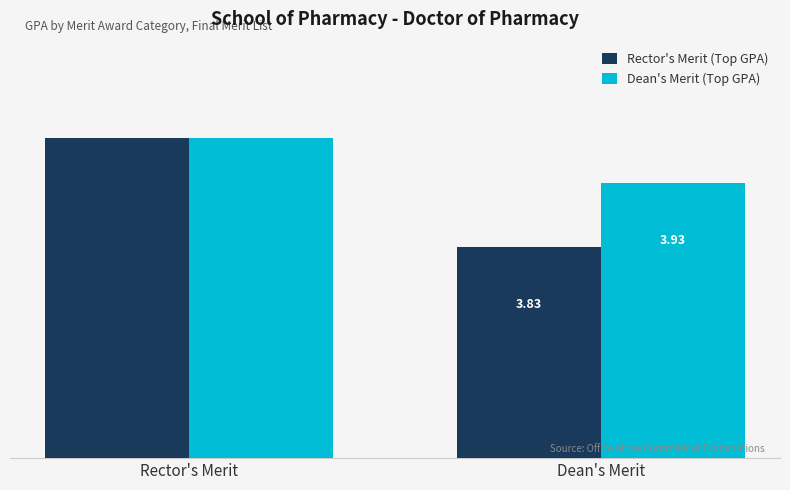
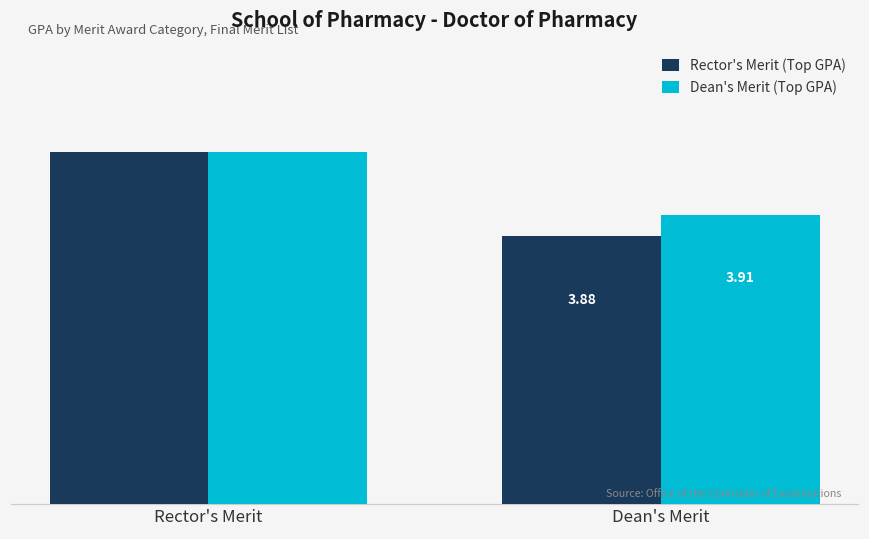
  {
    "Rector's Merit (Top GPA)": {
-     "Dean's Merit": 3.83
+     "Dean's Merit": 3.88
    },
    "Dean's Merit (Top GPA)": {
-     "Dean's Merit": 3.93
+     "Dean's Merit": 3.91
    }
  }
